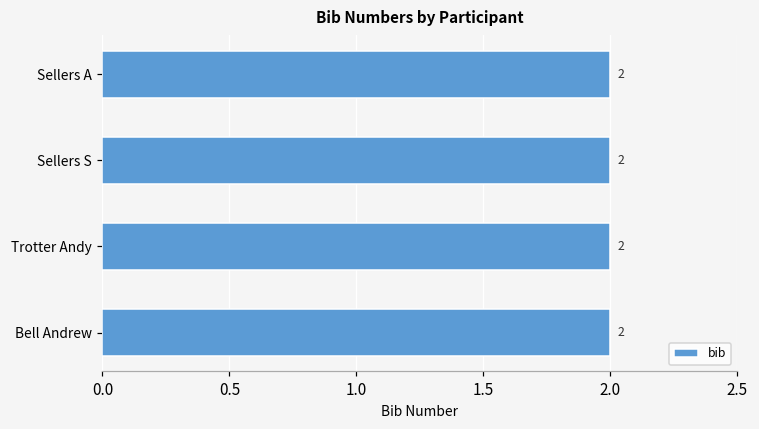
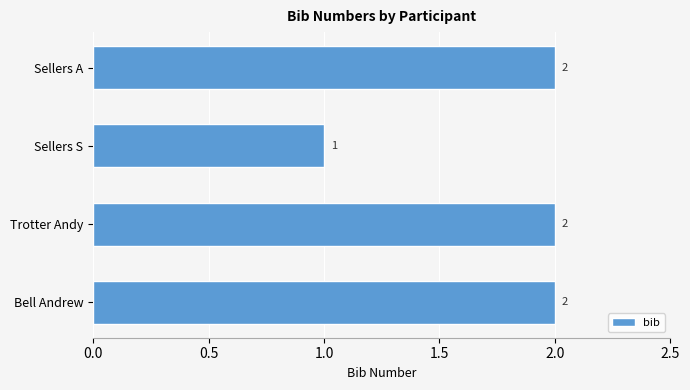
  {
    "Sellers A": 2,
-   "Sellers S": 2,
+   "Sellers S": 1,
    "Trotter Andy": 2,
    "Bell Andrew": 2
  }
